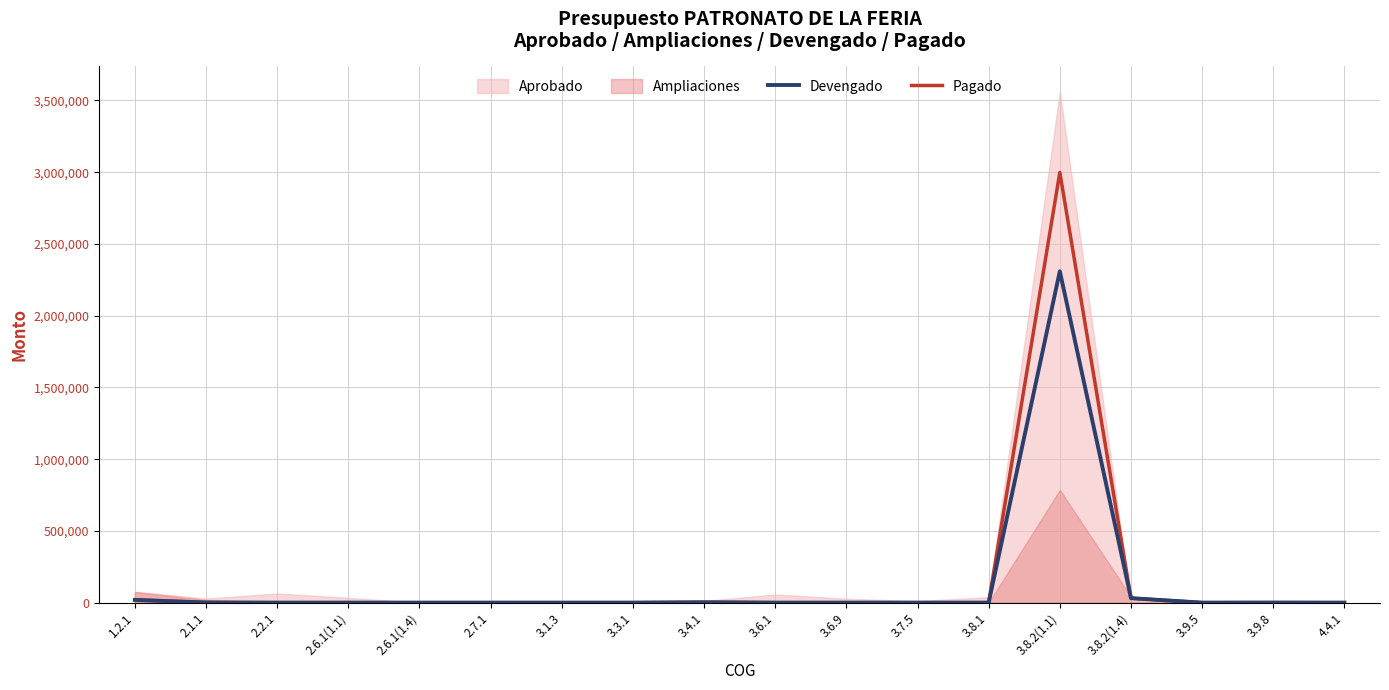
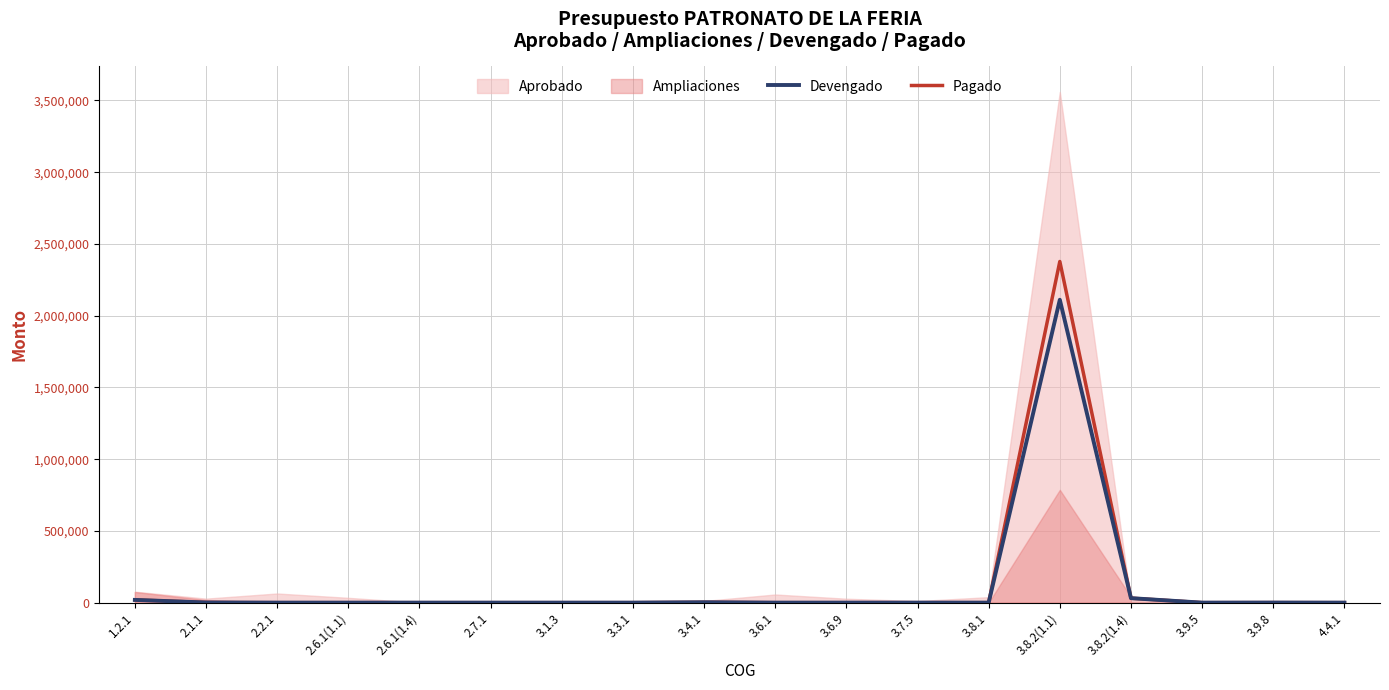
  {
    "Devengado": {
-     "3.8.2(1.1)": "2,310,000"
+     "3.8.2(1.1)": "2,110,000"
    },
    "Pagado": {
-     "3.8.2(1.1)": "3,000,000"
+     "3.8.2(1.1)": "2,380,000"
    }
  }
